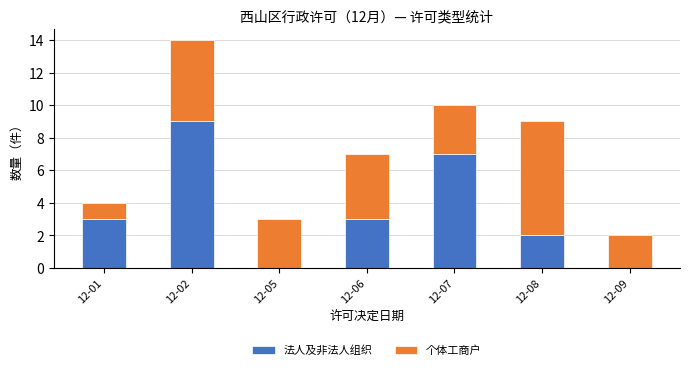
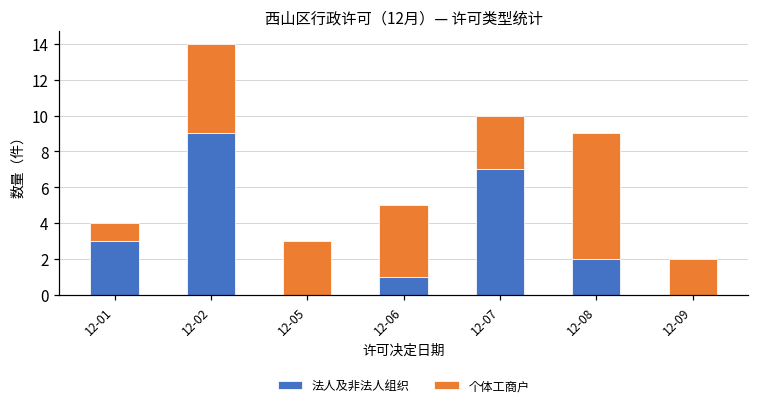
  {
    "法人及非法人组织": {
      "12-01": 3,
      "12-02": 9,
      "12-05": 0,
-     "12-06": 3,
+     "12-06": 1,
      "12-07": 7,
      "12-08": 2,
      "12-09": 0
    },
    "个体工商户": {
      "12-01": 1,
      "12-02": 5,
      "12-05": 3,
      "12-06": 4,
      "12-07": 3,
      "12-08": 7,
      "12-09": 2
    }
  }
